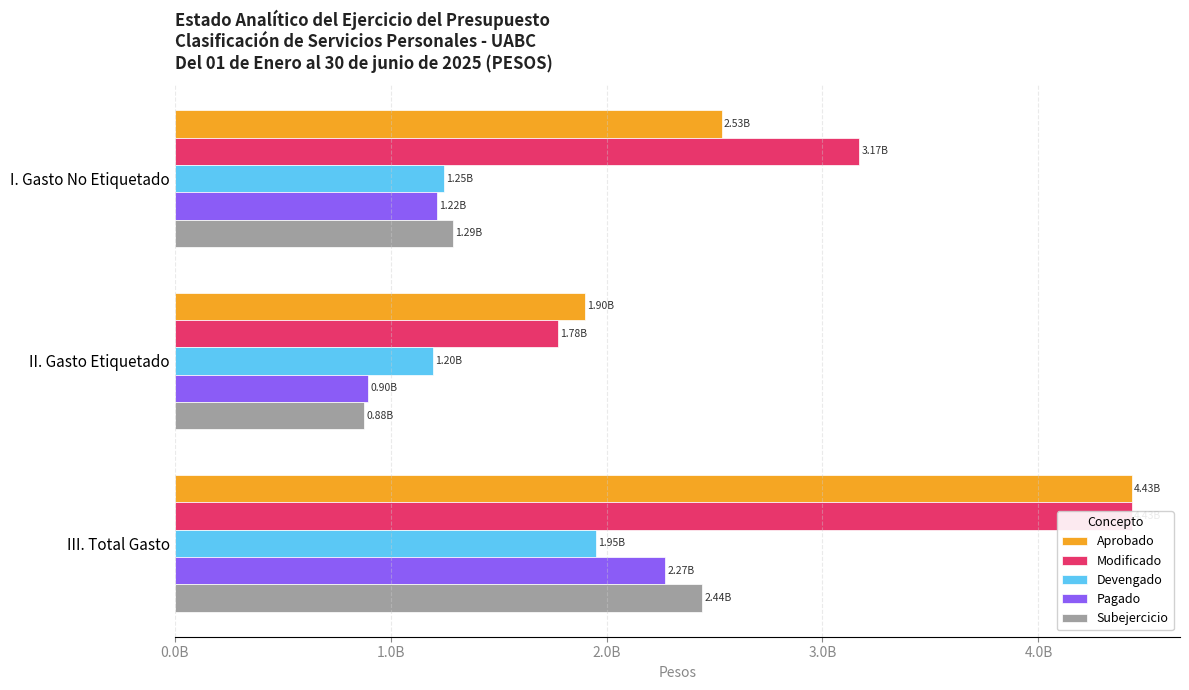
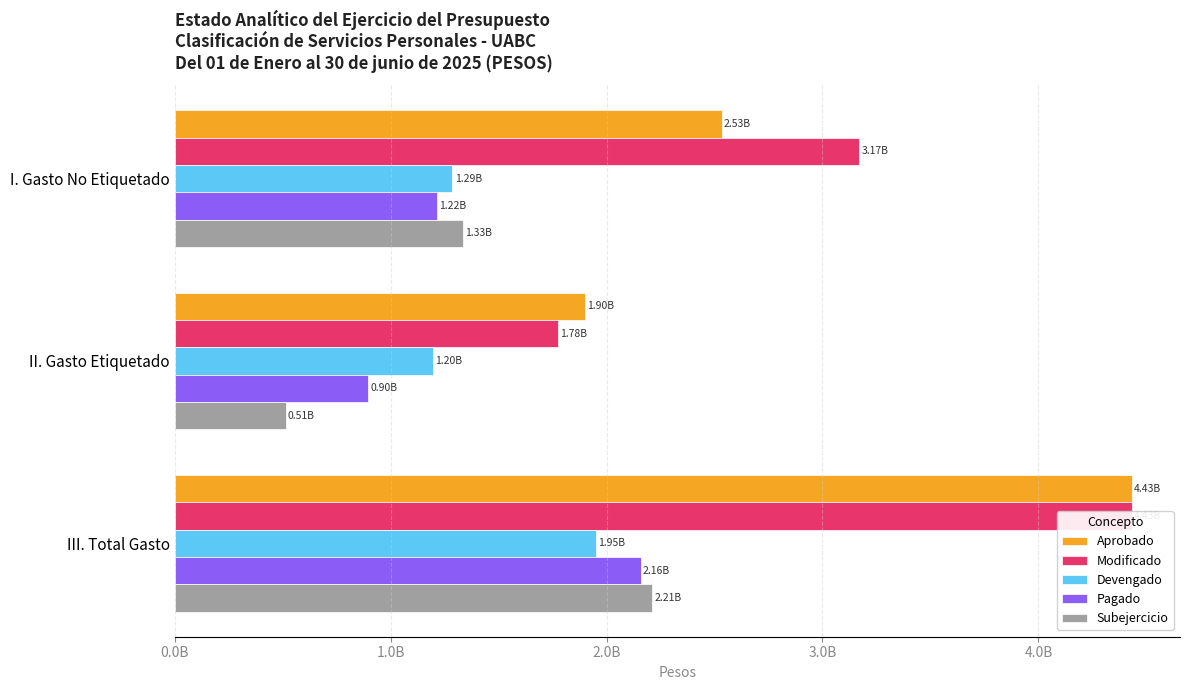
  {
    "Aprobado": {
      "I. Gasto No Etiquetado": "2.53B",
      "II. Gasto Etiquetado": "1.90B",
      "III. Total Gasto": "4.43B"
    },
    "Modificado": {
      "I. Gasto No Etiquetado": "3.17B",
      "II. Gasto Etiquetado": "1.78B"
    },
    "Devengado": {
-     "I. Gasto No Etiquetado": "1.25B",
+     "I. Gasto No Etiquetado": "1.29B",
      "II. Gasto Etiquetado": "1.20B",
      "III. Total Gasto": "1.95B"
    },
    "Pagado": {
      "I. Gasto No Etiquetado": "1.22B",
      "II. Gasto Etiquetado": "0.90B",
-     "III. Total Gasto": "2.27B"
+     "III. Total Gasto": "2.16B"
    },
    "Subejercicio": {
-     "I. Gasto No Etiquetado": "1.29B",
-     "II. Gasto Etiquetado": "0.88B",
-     "III. Total Gasto": "2.44B"
+     "I. Gasto No Etiquetado": "1.33B",
+     "II. Gasto Etiquetado": "0.51B",
+     "III. Total Gasto": "2.21B"
    }
  }
